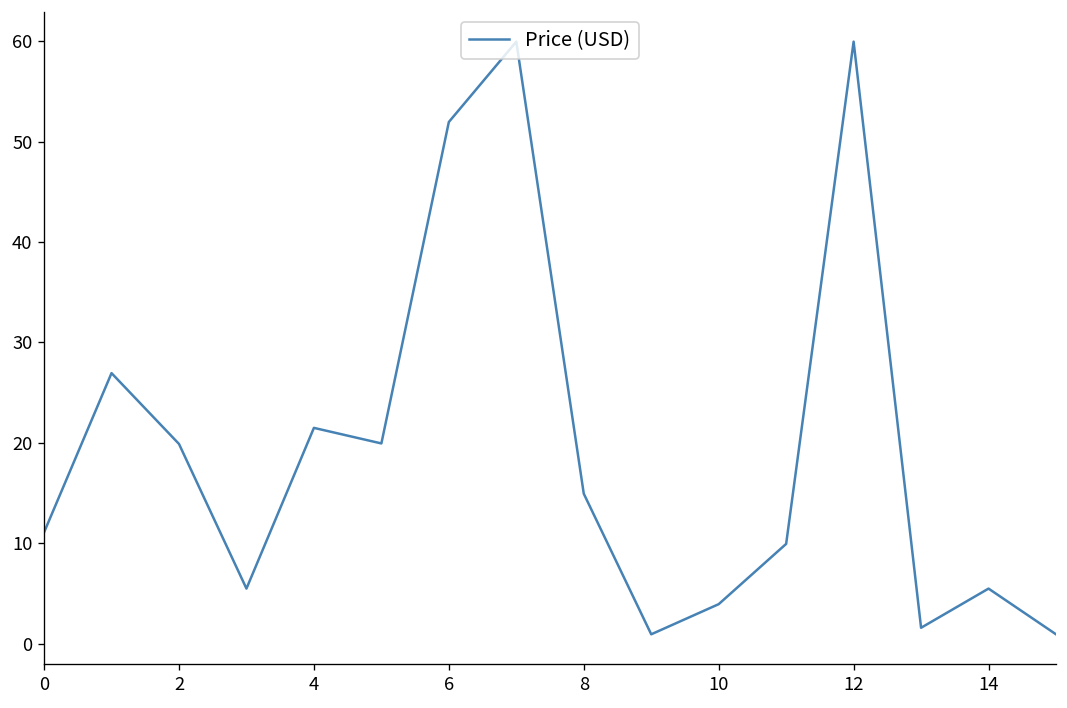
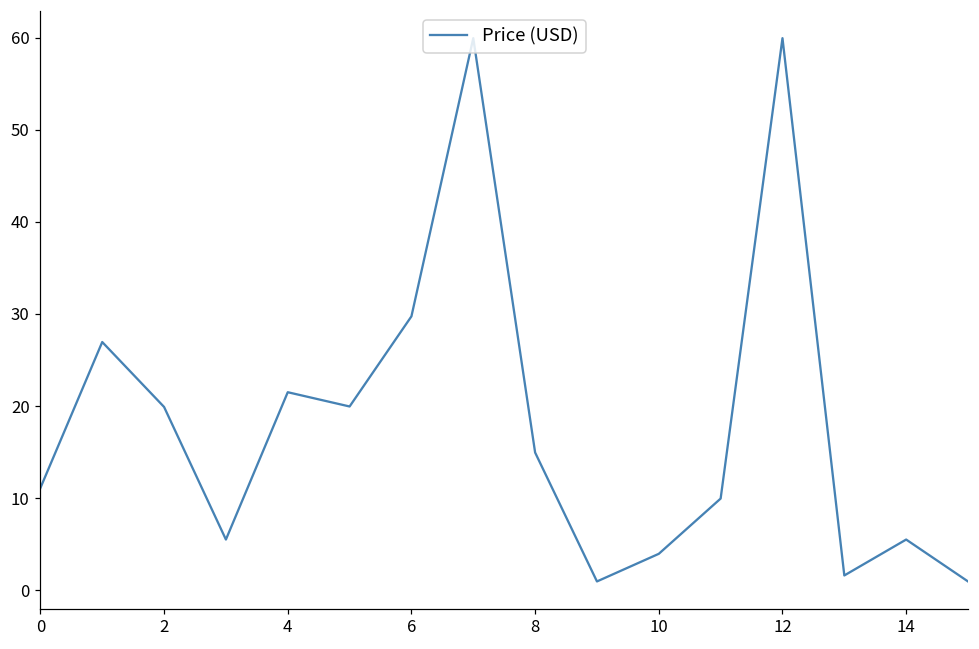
  {
    "0": 11,
    "2": 20,
    "4": 22,
-   "6": 52,
+   "6": 30,
    "8": 15,
    "10": 4,
    "12": 60,
    "14": 6
  }
